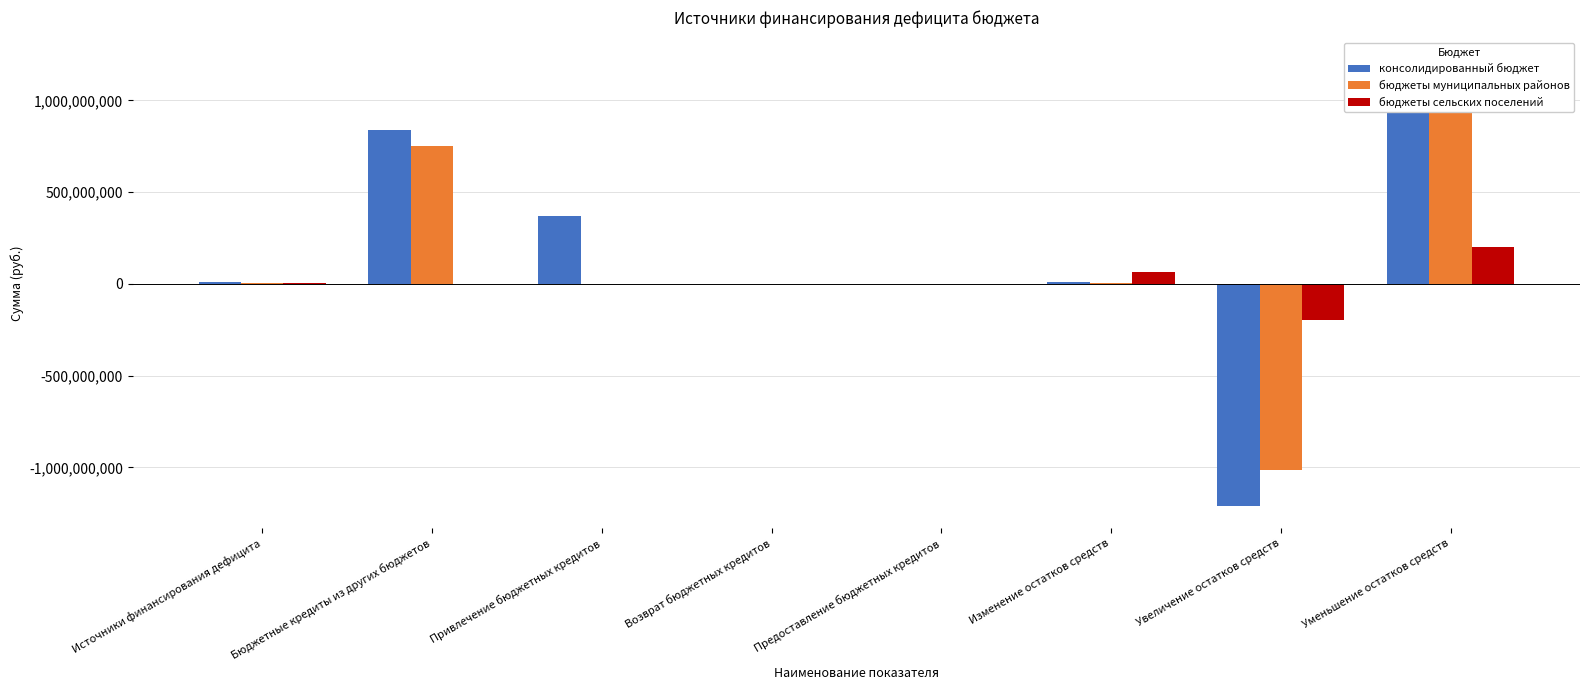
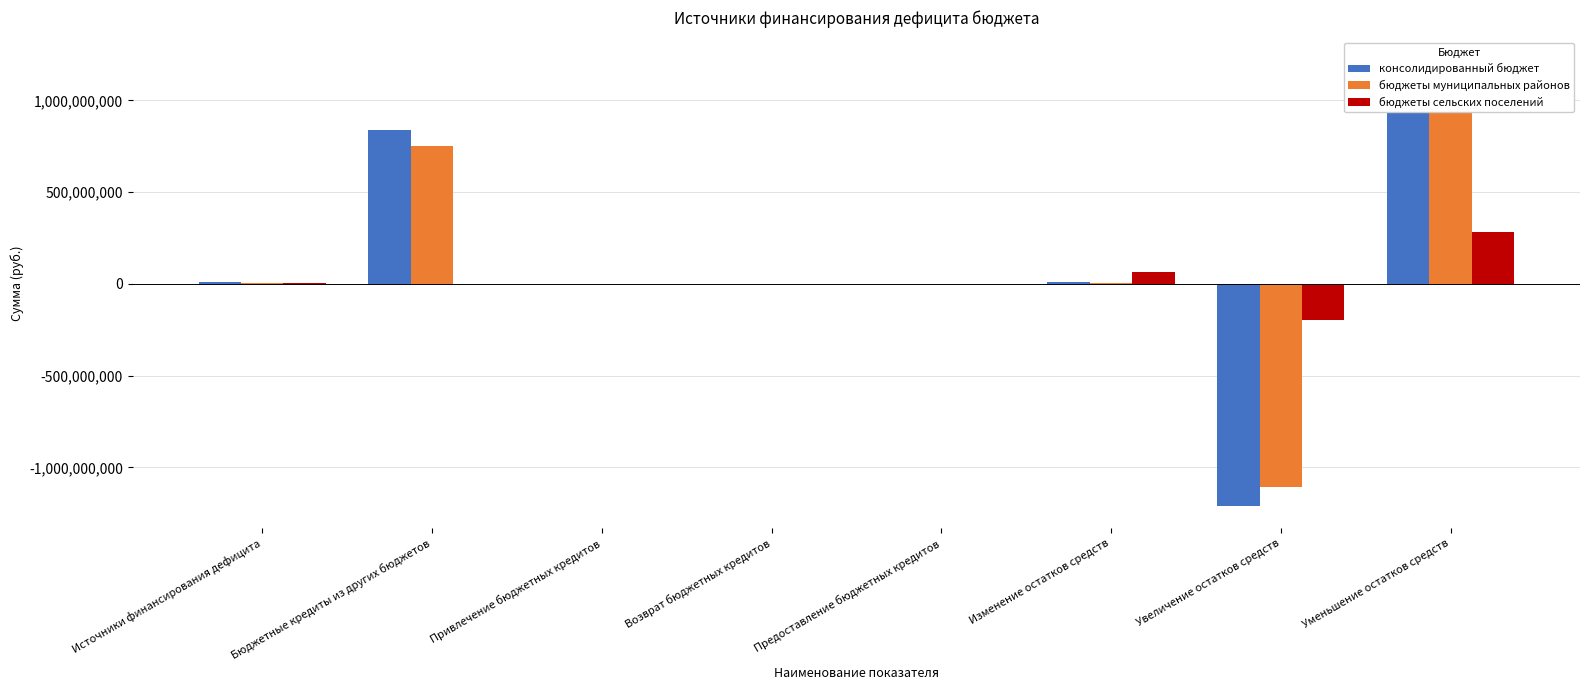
  {
    "консолидированный бюджет": {
      "Бюджетные кредиты из других бюджетов": "840,000,000",
-     "Привлечение бюджетных кредитов": "370,000,000",
+     "Привлечение бюджетных кредитов": "0",
      "Увеличение остатков средств": "-1,210,000,000"
    },
    "бюджеты муниципальных районов": {
      "Бюджетные кредиты из других бюджетов": "750,000,000",
-     "Увеличение остатков средств": "-1,010,000,000"
+     "Увеличение остатков средств": "-1,110,000,000"
    },
    "бюджеты сельских поселений": {
      "Бюджетные кредиты из других бюджетов": "0",
      "Привлечение бюджетных кредитов": "0",
      "Возврат бюджетных кредитов": "0",
      "Предоставление бюджетных кредитов": "0",
      "Изменение остатков средств": "60,000,000",
      "Увеличение остатков средств": "-200,000,000",
-     "Уменьшение остатков средств": "200,000,000"
+     "Уменьшение остатков средств": "280,000,000"
    }
  }
